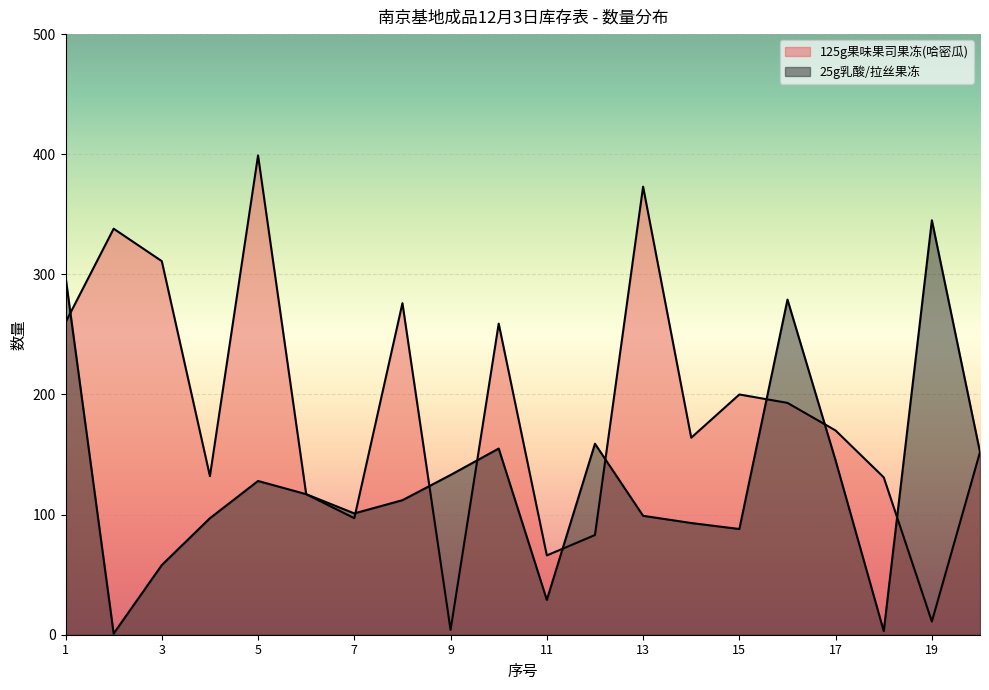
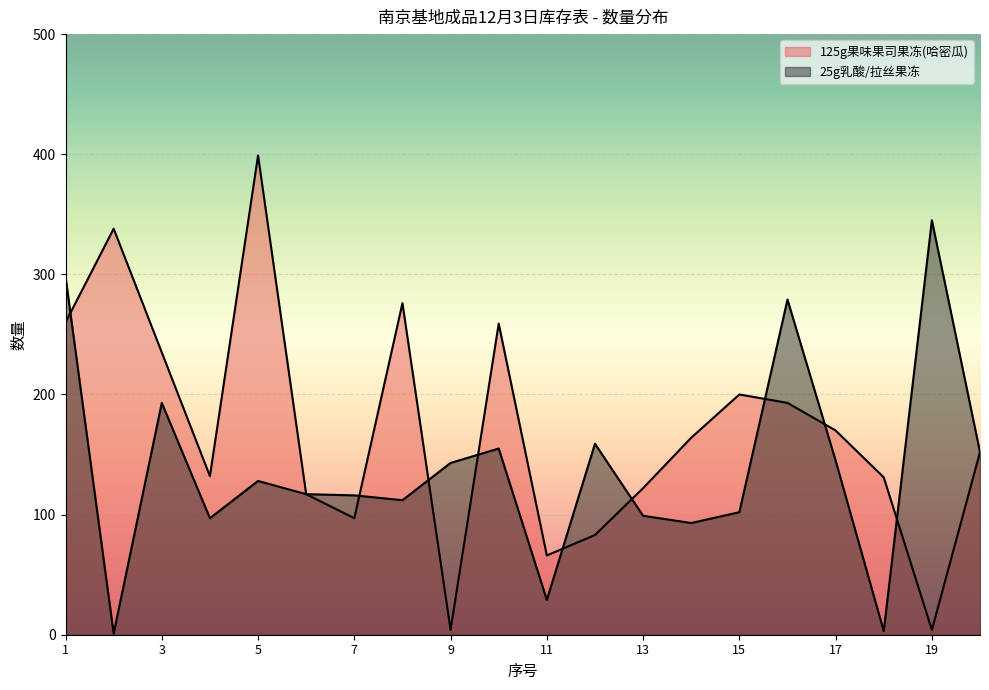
  {
    "125g果味果司果冻(哈密瓜)": {
      "1": 260,
-     "3": 311,
+     "3": 235,
      "5": 399,
      "7": 97,
      "9": 4,
      "11": 66,
-     "13": 373,
+     "13": 122,
      "15": 200,
      "17": 170,
-     "19": 11
+     "19": 4
    },
    "25g乳酸/拉丝果冻": {
      "1": 298,
-     "3": 58,
+     "3": 193,
      "5": 128,
-     "7": 101,
-     "9": 133,
+     "7": 116,
+     "9": 143,
      "11": 29,
      "13": 99,
-     "15": 88,
+     "15": 102,
      "17": 145,
      "19": 345
    }
  }
